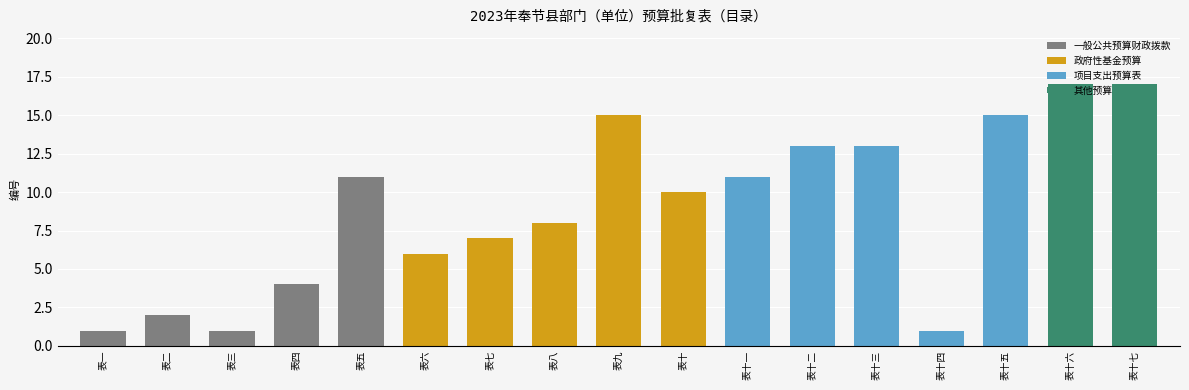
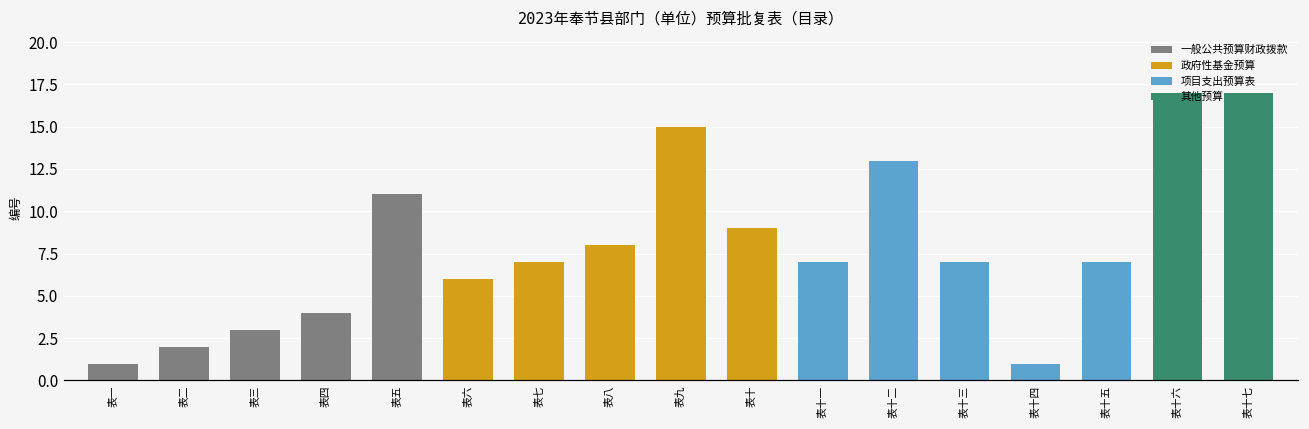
  {
    "表一": 1,
    "表二": 2,
-   "表三": 1,
+   "表三": 3,
    "表四": 4,
    "表五": 11,
    "表六": 6,
    "表七": 7,
    "表八": 8,
    "表九": 15,
-   "表十": 10,
-   "表十一": 11,
+   "表十": 9,
+   "表十一": 7,
    "表十二": 13,
-   "表十三": 13,
+   "表十三": 7,
    "表十四": 1,
-   "表十五": 15,
+   "表十五": 7,
    "表十六": 17,
    "表十七": 17
  }
